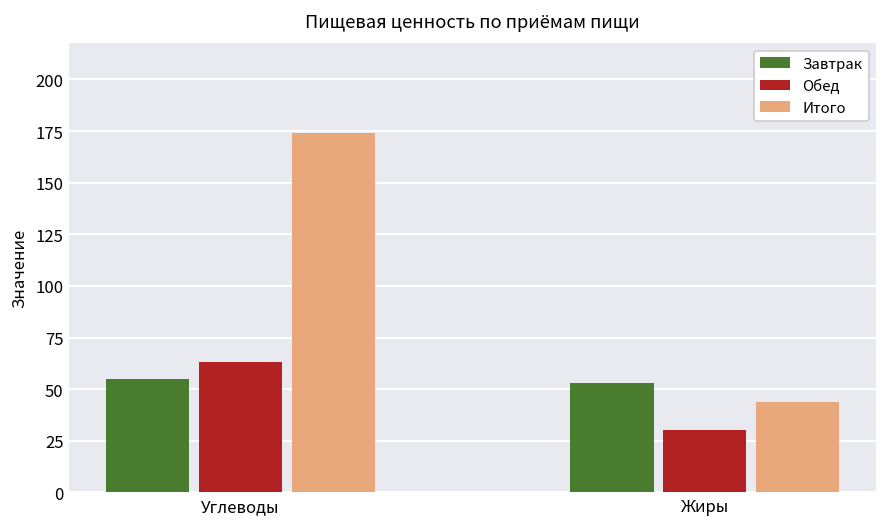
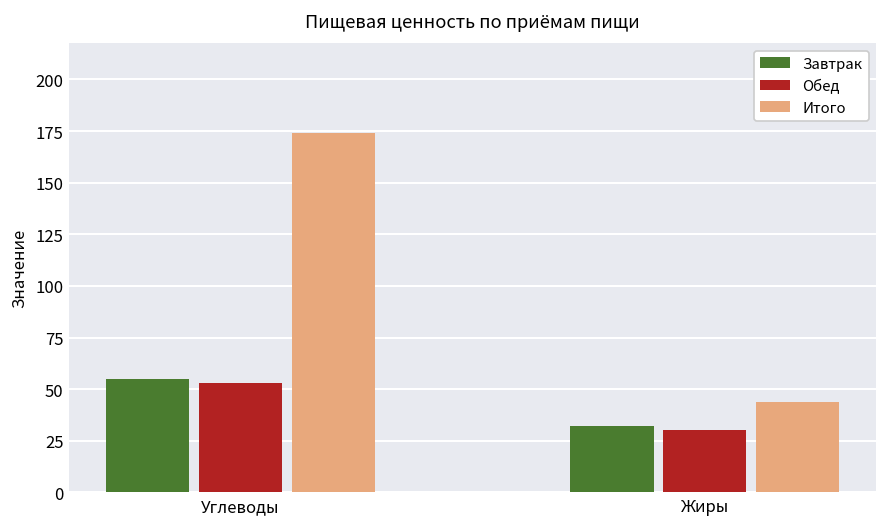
  {
    "Завтрак": {
      "Углеводы": 55,
-     "Жиры": 53
+     "Жиры": 32
    },
    "Обед": {
-     "Углеводы": 63,
+     "Углеводы": 53,
      "Жиры": 30
    },
    "Итого": {
      "Углеводы": 174,
      "Жиры": 44
    }
  }
